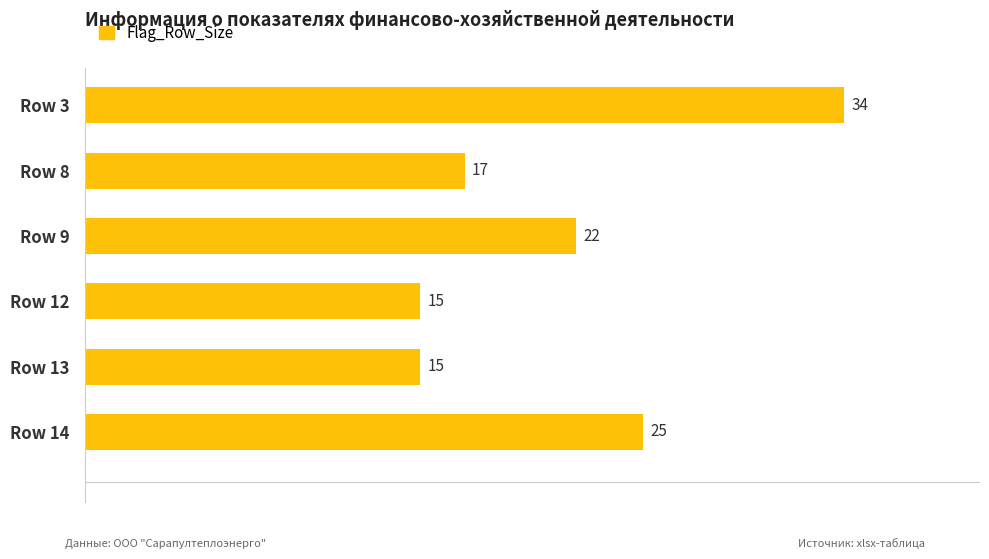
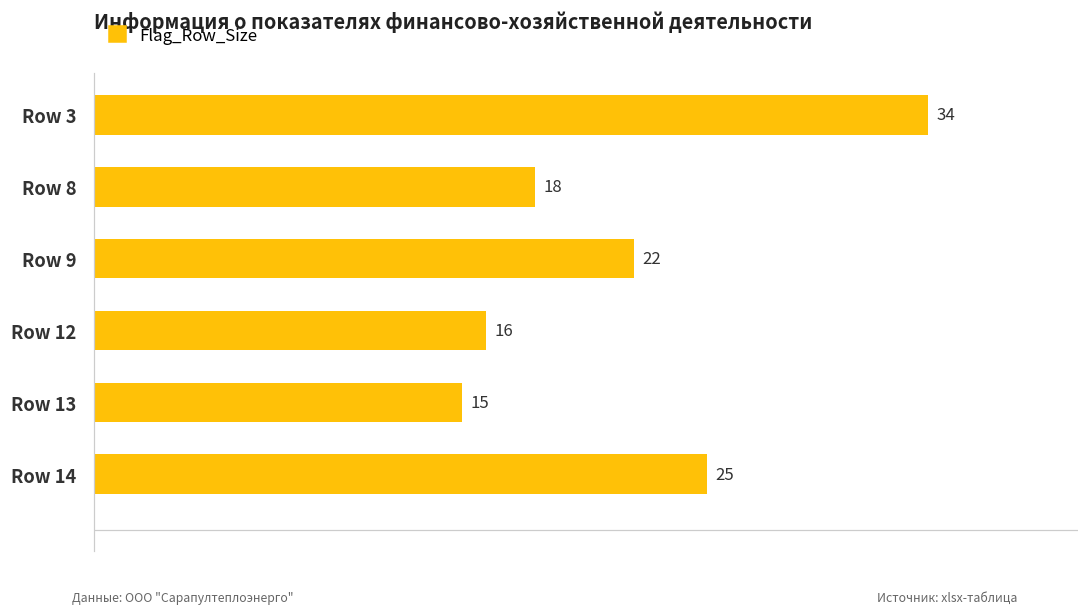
  {
    "Row 3": 34,
-   "Row 8": 17,
+   "Row 8": 18,
    "Row 9": 22,
-   "Row 12": 15,
+   "Row 12": 16,
    "Row 13": 15,
    "Row 14": 25
  }
